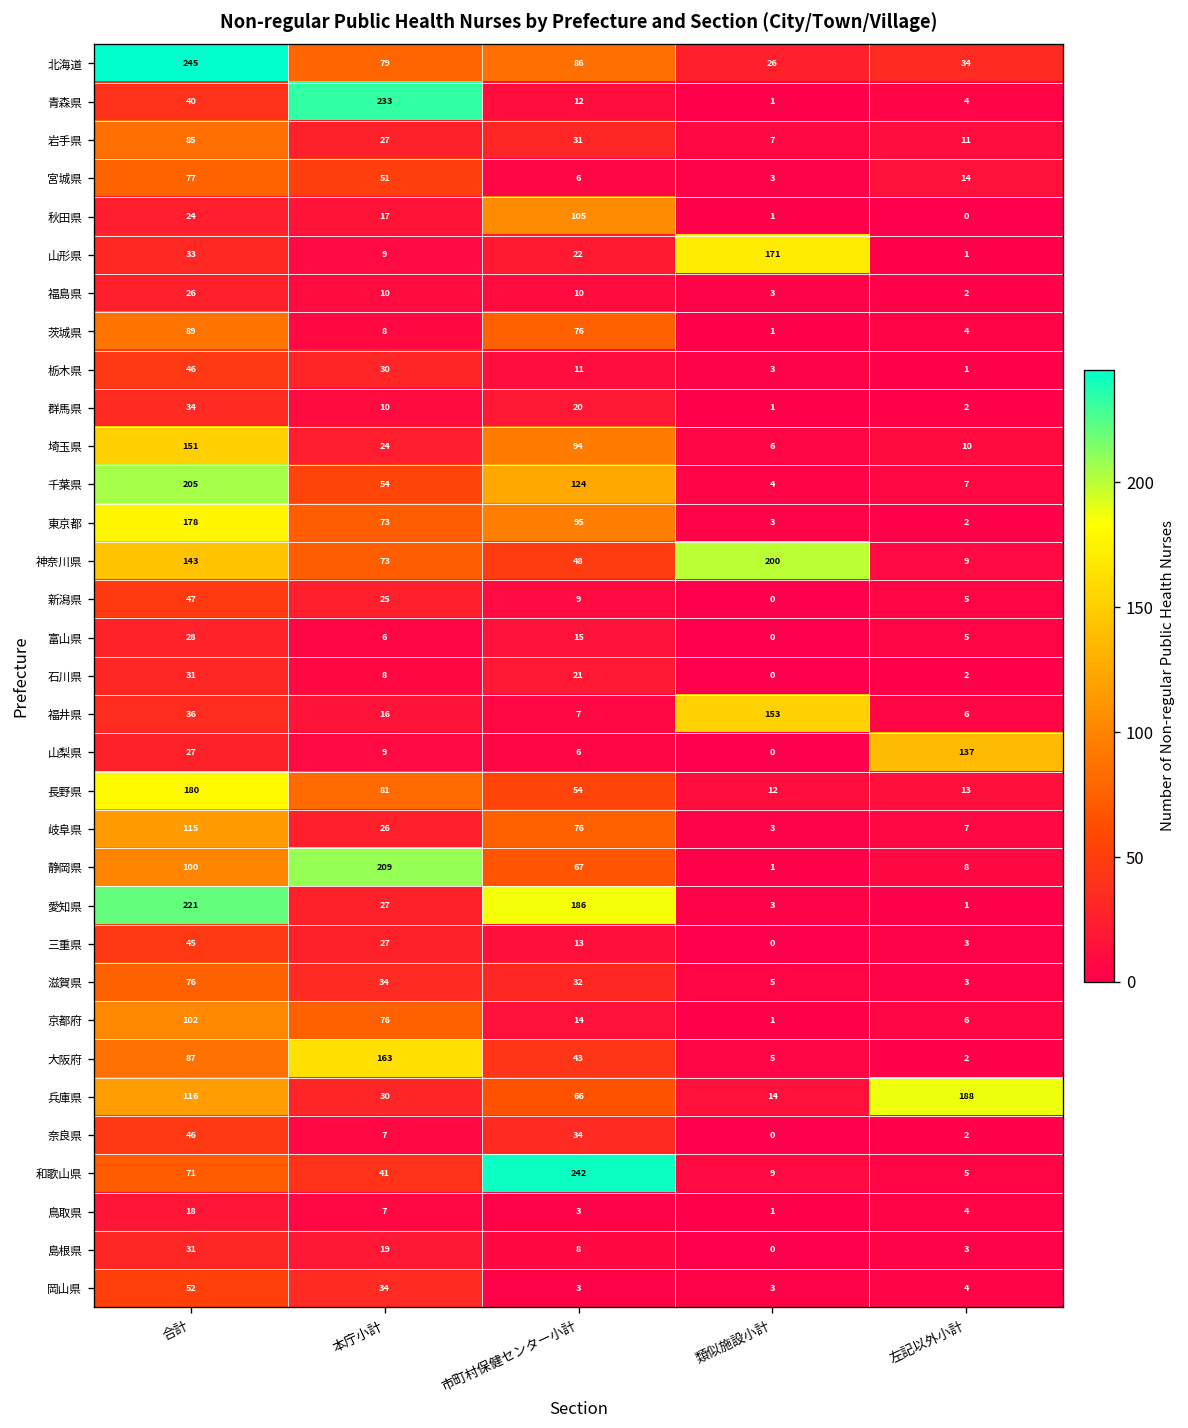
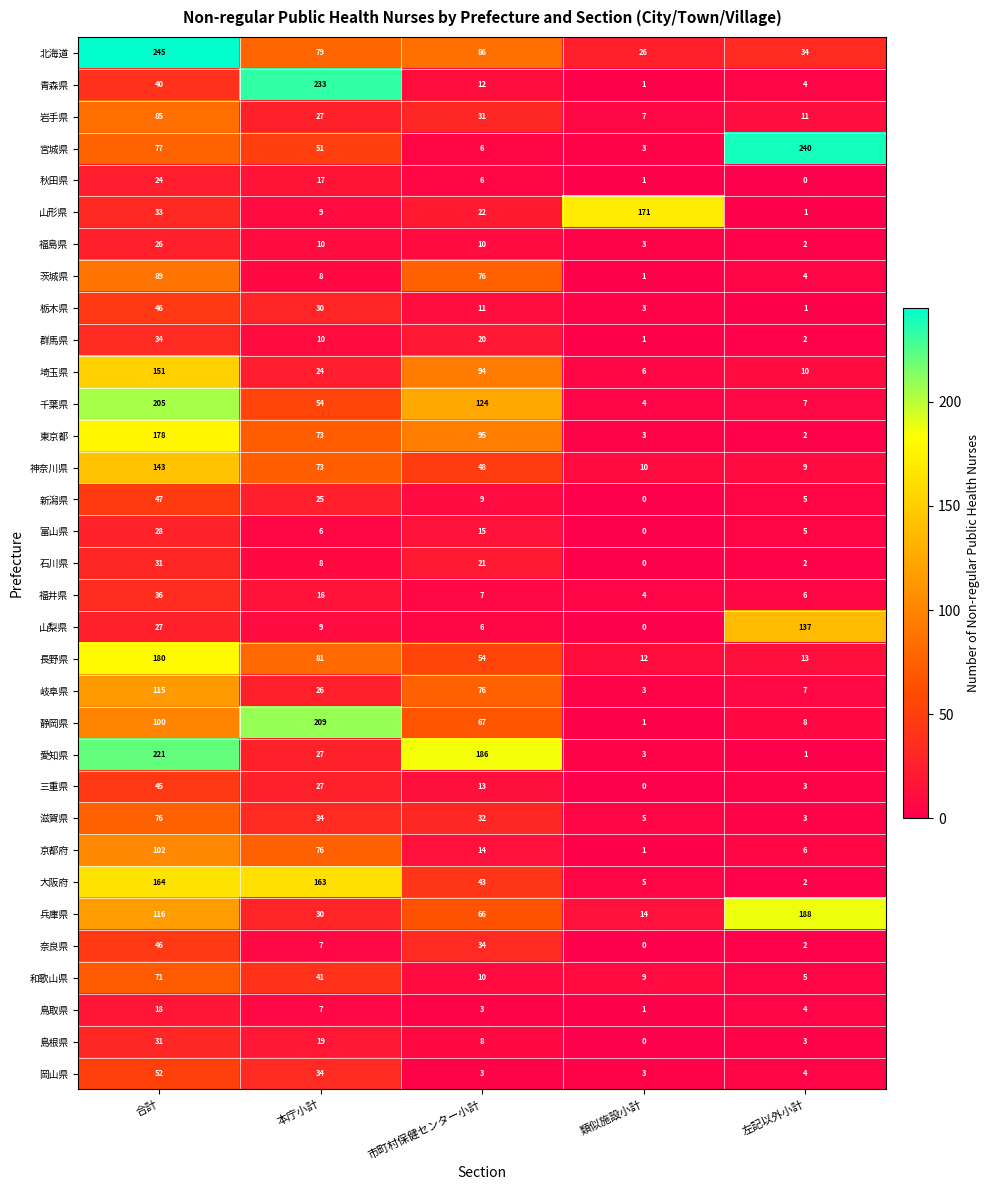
  {
    "北海道": {
      "合計": 245,
      "本庁小計": 79,
      "市町村保健センター小計": 86,
      "類似施設小計": 26,
      "左記以外小計": 34
    },
    "青森県": {
      "合計": 40,
      "本庁小計": 233,
      "市町村保健センター小計": 12,
      "類似施設小計": 1,
      "左記以外小計": 4
    },
    "岩手県": {
      "合計": 85,
      "本庁小計": 27,
      "市町村保健センター小計": 31,
      "類似施設小計": 7,
      "左記以外小計": 11
    },
    "宮城県": {
      "合計": 77,
      "本庁小計": 51,
      "市町村保健センター小計": 6,
      "類似施設小計": 3,
-     "左記以外小計": 14
+     "左記以外小計": 240
    },
    "秋田県": {
      "合計": 24,
      "本庁小計": 17,
-     "市町村保健センター小計": 105,
+     "市町村保健センター小計": 6,
      "類似施設小計": 1,
      "左記以外小計": 0
    },
    "山形県": {
      "合計": 33,
      "本庁小計": 9,
      "市町村保健センター小計": 22,
      "類似施設小計": 171,
      "左記以外小計": 1
    },
    "福島県": {
      "合計": 26,
      "本庁小計": 10,
      "市町村保健センター小計": 10,
      "類似施設小計": 3,
      "左記以外小計": 2
    },
    "茨城県": {
      "合計": 89,
      "本庁小計": 8,
      "市町村保健センター小計": 76,
      "類似施設小計": 1,
      "左記以外小計": 4
    },
    "栃木県": {
      "合計": 46,
      "本庁小計": 30,
      "市町村保健センター小計": 11,
      "類似施設小計": 3,
      "左記以外小計": 1
    },
    "群馬県": {
      "合計": 34,
      "本庁小計": 10,
      "市町村保健センター小計": 20,
      "類似施設小計": 1,
      "左記以外小計": 2
    },
    "埼玉県": {
      "合計": 151,
      "本庁小計": 24,
      "市町村保健センター小計": 94,
      "類似施設小計": 6,
      "左記以外小計": 10
    },
    "千葉県": {
      "合計": 205,
      "本庁小計": 54,
      "市町村保健センター小計": 124,
      "類似施設小計": 4,
      "左記以外小計": 7
    },
    "東京都": {
      "合計": 178,
      "本庁小計": 73,
      "市町村保健センター小計": 95,
      "類似施設小計": 3,
      "左記以外小計": 2
    },
    "神奈川県": {
      "合計": 143,
      "本庁小計": 73,
      "市町村保健センター小計": 48,
-     "類似施設小計": 200,
+     "類似施設小計": 10,
      "左記以外小計": 9
    },
    "新潟県": {
      "合計": 47,
      "本庁小計": 25,
      "市町村保健センター小計": 9,
      "類似施設小計": 0,
      "左記以外小計": 5
    },
    "富山県": {
      "合計": 28,
      "本庁小計": 6,
      "市町村保健センター小計": 15,
      "類似施設小計": 0,
      "左記以外小計": 5
    },
    "石川県": {
      "合計": 31,
      "本庁小計": 8,
      "市町村保健センター小計": 21,
      "類似施設小計": 0,
      "左記以外小計": 2
    },
    "福井県": {
      "合計": 36,
      "本庁小計": 16,
      "市町村保健センター小計": 7,
-     "類似施設小計": 153,
+     "類似施設小計": 4,
      "左記以外小計": 6
    },
    "山梨県": {
      "合計": 27,
      "本庁小計": 9,
      "市町村保健センター小計": 6,
      "類似施設小計": 0,
      "左記以外小計": 137
    },
    "長野県": {
      "合計": 180,
      "本庁小計": 81,
      "市町村保健センター小計": 54,
      "類似施設小計": 12,
      "左記以外小計": 13
    },
    "岐阜県": {
      "合計": 115,
      "本庁小計": 26,
      "市町村保健センター小計": 76,
      "類似施設小計": 3,
      "左記以外小計": 7
    },
    "静岡県": {
      "合計": 100,
      "本庁小計": 209,
      "市町村保健センター小計": 67,
      "類似施設小計": 1,
      "左記以外小計": 8
    },
    "愛知県": {
      "合計": 221,
      "本庁小計": 27,
      "市町村保健センター小計": 186,
      "類似施設小計": 3,
      "左記以外小計": 1
    },
    "三重県": {
      "合計": 45,
      "本庁小計": 27,
      "市町村保健センター小計": 13,
      "類似施設小計": 0,
      "左記以外小計": 3
    },
    "滋賀県": {
      "合計": 76,
      "本庁小計": 34,
      "市町村保健センター小計": 32,
      "類似施設小計": 5,
      "左記以外小計": 3
    },
    "京都府": {
      "合計": 102,
      "本庁小計": 76,
      "市町村保健センター小計": 14,
      "類似施設小計": 1,
      "左記以外小計": 6
    },
    "大阪府": {
-     "合計": 87,
+     "合計": 164,
      "本庁小計": 163,
      "市町村保健センター小計": 43,
      "類似施設小計": 5,
      "左記以外小計": 2
    },
    "兵庫県": {
      "合計": 116,
      "本庁小計": 30,
      "市町村保健センター小計": 66,
      "類似施設小計": 14,
      "左記以外小計": 188
    },
    "奈良県": {
      "合計": 46,
      "本庁小計": 7,
      "市町村保健センター小計": 34,
      "類似施設小計": 0,
      "左記以外小計": 2
    },
    "和歌山県": {
      "合計": 71,
      "本庁小計": 41,
-     "市町村保健センター小計": 242,
+     "市町村保健センター小計": 10,
      "類似施設小計": 9,
      "左記以外小計": 5
    },
    "鳥取県": {
      "合計": 18,
      "本庁小計": 7,
      "市町村保健センター小計": 3,
      "類似施設小計": 1,
      "左記以外小計": 4
    },
    "島根県": {
      "合計": 31,
      "本庁小計": 19,
      "市町村保健センター小計": 8,
      "類似施設小計": 0,
      "左記以外小計": 3
    },
    "岡山県": {
      "合計": 52,
      "本庁小計": 34,
      "市町村保健センター小計": 3,
      "類似施設小計": 3,
      "左記以外小計": 4
    }
  }
